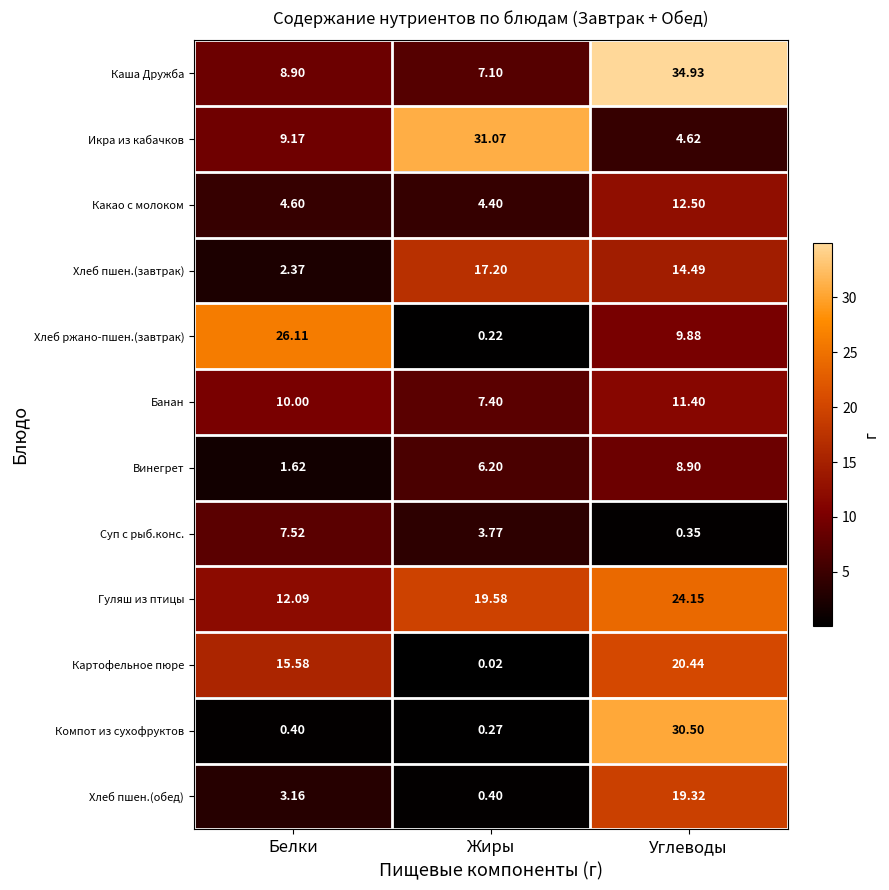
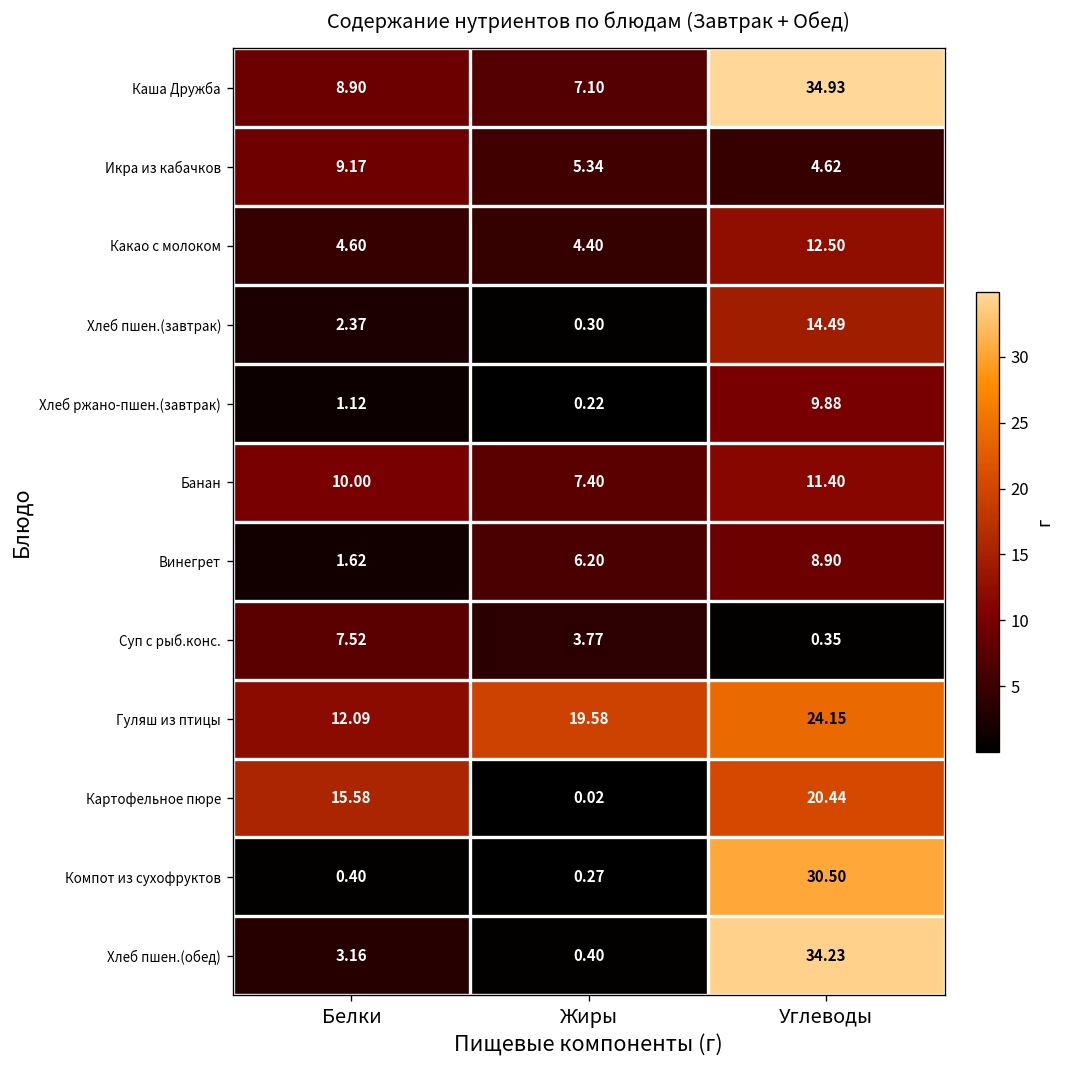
  {
    "Каша Дружба": {
      "Белки": 8.90,
      "Жиры": 7.10,
      "Углеводы": 34.93
    },
    "Икра из кабачков": {
      "Белки": 9.17,
-     "Жиры": 31.07,
+     "Жиры": 5.34,
      "Углеводы": 4.62
    },
    "Какао с молоком": {
      "Белки": 4.60,
      "Жиры": 4.40,
      "Углеводы": 12.50
    },
    "Хлеб пшен.(завтрак)": {
      "Белки": 2.37,
-     "Жиры": 17.20,
+     "Жиры": 0.30,
      "Углеводы": 14.49
    },
    "Хлеб ржано-пшен.(завтрак)": {
-     "Белки": 26.11,
+     "Белки": 1.12,
      "Жиры": 0.22,
      "Углеводы": 9.88
    },
    "Банан": {
      "Белки": 10.00,
      "Жиры": 7.40,
      "Углеводы": 11.40
    },
    "Винегрет": {
      "Белки": 1.62,
      "Жиры": 6.20,
      "Углеводы": 8.90
    },
    "Суп с рыб.конс.": {
      "Белки": 7.52,
      "Жиры": 3.77,
      "Углеводы": 0.35
    },
    "Гуляш из птицы": {
      "Белки": 12.09,
      "Жиры": 19.58,
      "Углеводы": 24.15
    },
    "Картофельное пюре": {
      "Белки": 15.58,
      "Жиры": 0.02,
      "Углеводы": 20.44
    },
    "Компот из сухофруктов": {
      "Белки": 0.40,
      "Жиры": 0.27,
      "Углеводы": 30.50
    },
    "Хлеб пшен.(обед)": {
      "Белки": 3.16,
      "Жиры": 0.40,
-     "Углеводы": 19.32
+     "Углеводы": 34.23
    }
  }
